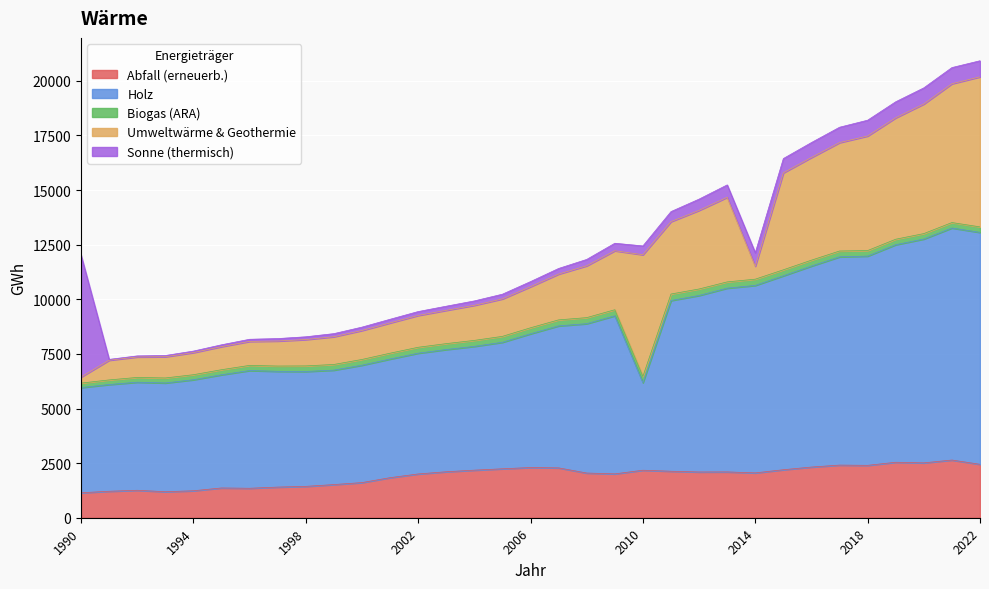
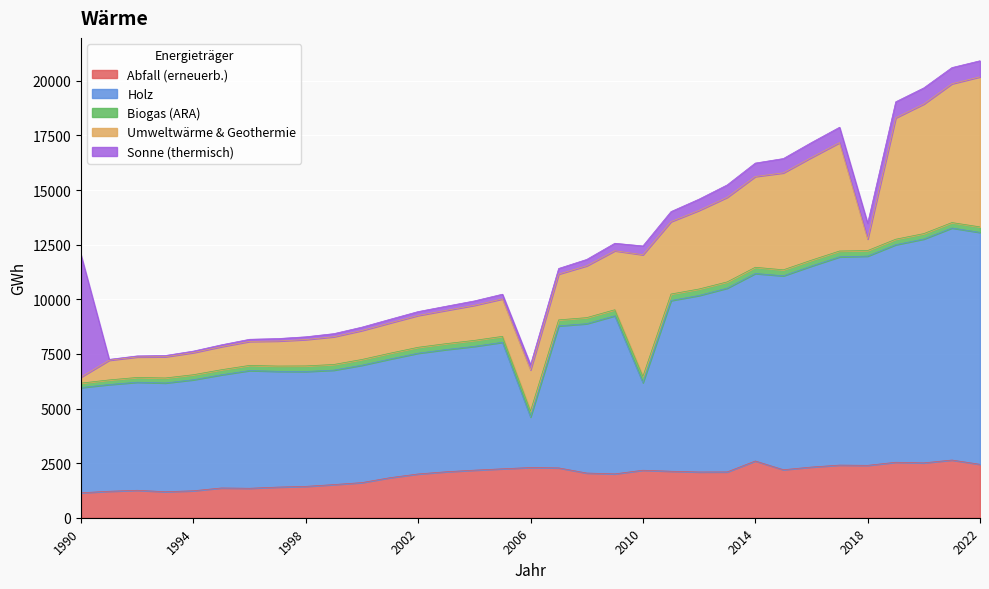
  {
    "Abfall (erneuerb.)": {
      "1990": 1100,
      "1994": 1200,
      "1998": 1400,
      "2002": 2000,
      "2006": 2300,
      "2010": 2200,
-     "2014": 2100,
+     "2014": 2600,
      "2018": 2400,
      "2022": 2400
    },
    "Holz": {
      "1990": 4800,
      "1994": 5100,
      "1998": 5300,
      "2002": 5500,
-     "2006": 6100,
+     "2006": 2300,
      "2010": 4000,
      "2014": 8600,
      "2018": 9600,
      "2022": 10600
    },
    "Biogas (ARA)": {
      "1990": 200,
      "1994": 200,
      "1998": 300,
      "2002": 300,
      "2006": 300,
      "2010": 300,
      "2014": 300,
      "2018": 300,
      "2022": 300
    },
    "Umweltwärme & Geothermie": {
      "1990": 300,
      "1998": 1200,
      "2002": 1500,
      "2006": 1900,
      "2010": 5600,
-     "2014": 600,
-     "2018": 5200,
+     "2014": 4200,
+     "2018": 500,
      "2022": 6900
    },
    "Sonne (thermisch)": {
      "1990": 5600,
      "1998": 100,
      "2002": 200,
      "2006": 200,
      "2010": 400,
      "2014": 600,
      "2018": 700,
      "2022": 700
    }
  }
